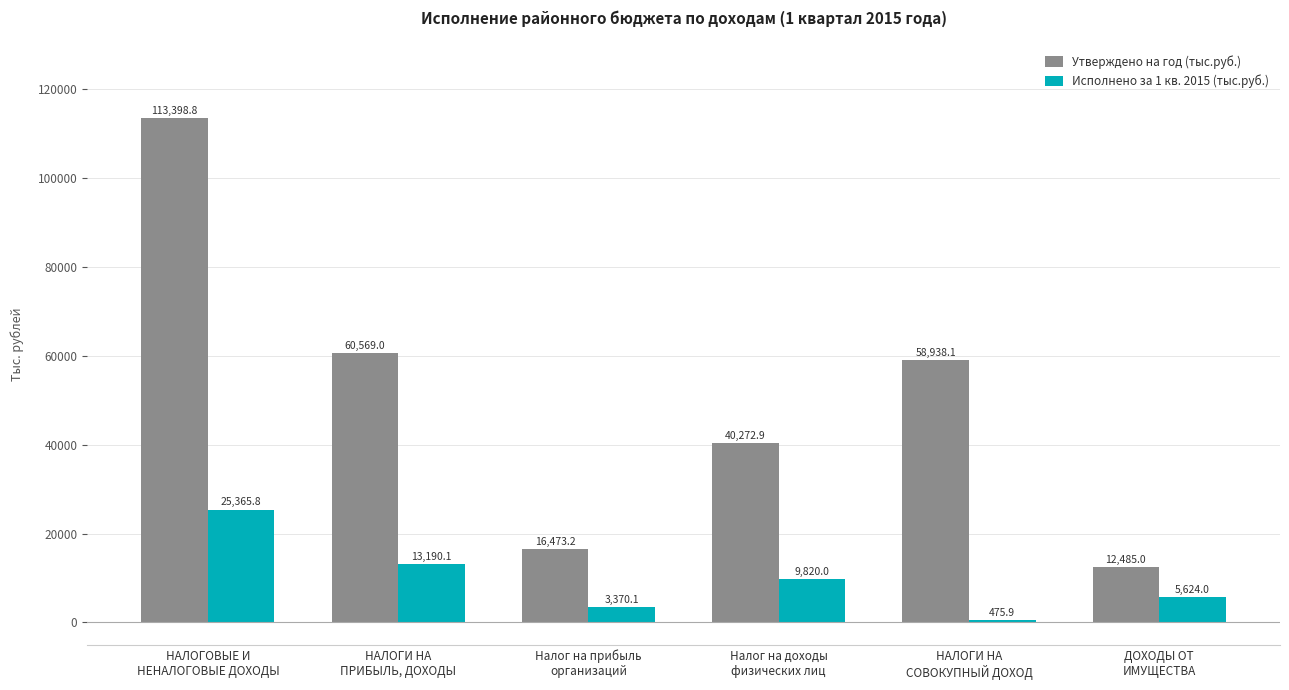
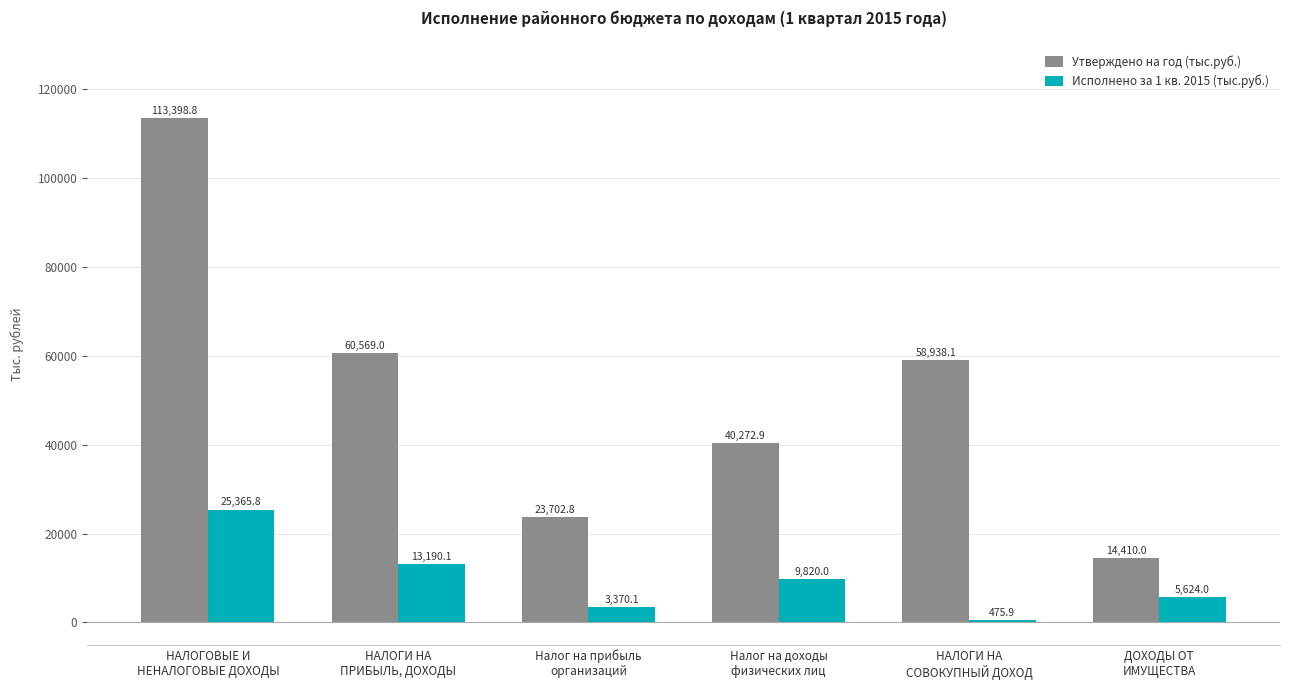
  {
    "Утверждено на год (тыс.руб.)": {
      "НАЛОГОВЫЕ И НЕНАЛОГОВЫЕ ДОХОДЫ": "113,398.8",
      "НАЛОГИ НА ПРИБЫЛЬ, ДОХОДЫ": "60,569.0",
-     "Налог на прибыль организаций": "16,473.2",
+     "Налог на прибыль организаций": "23,702.8",
      "Налог на доходы физических лиц": "40,272.9",
      "НАЛОГИ НА СОВОКУПНЫЙ ДОХОД": "58,938.1",
-     "ДОХОДЫ ОТ ИМУЩЕСТВА": "12,485.0"
+     "ДОХОДЫ ОТ ИМУЩЕСТВА": "14,410.0"
    },
    "Исполнено за 1 кв. 2015 (тыс.руб.)": {
      "НАЛОГОВЫЕ И НЕНАЛОГОВЫЕ ДОХОДЫ": "25,365.8",
      "НАЛОГИ НА ПРИБЫЛЬ, ДОХОДЫ": "13,190.1",
      "Налог на прибыль организаций": "3,370.1",
      "Налог на доходы физических лиц": "9,820.0",
      "НАЛОГИ НА СОВОКУПНЫЙ ДОХОД": "475.9",
      "ДОХОДЫ ОТ ИМУЩЕСТВА": "5,624.0"
    }
  }
